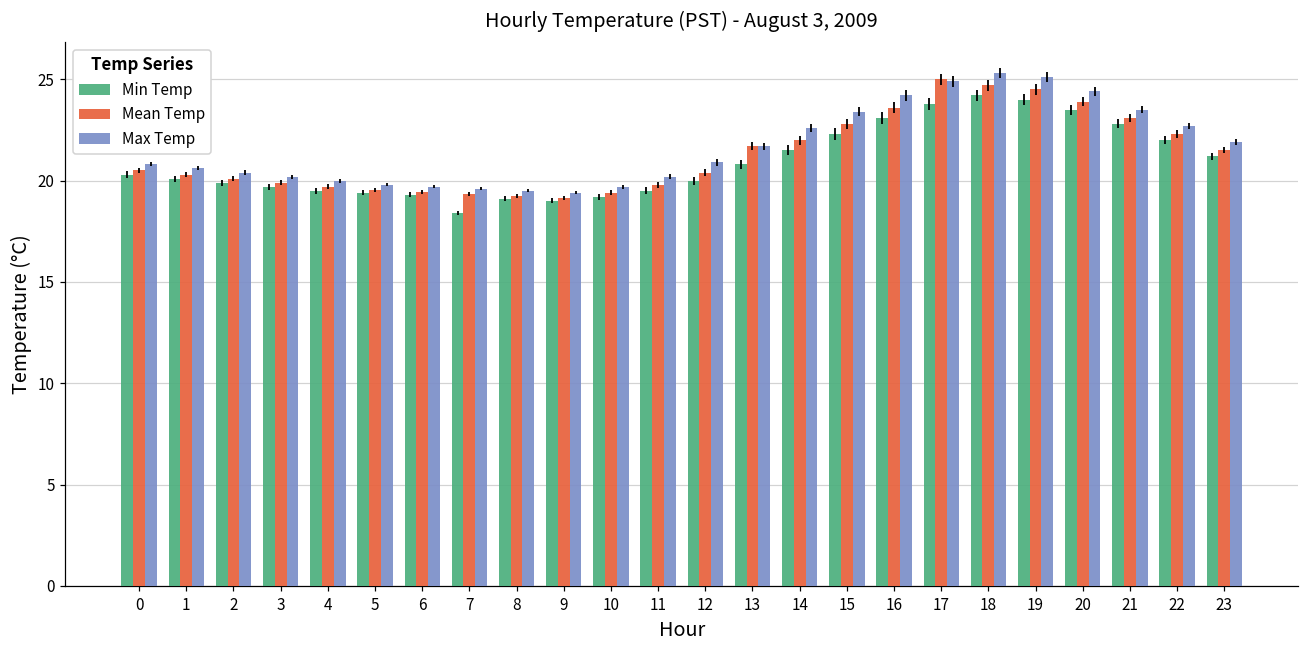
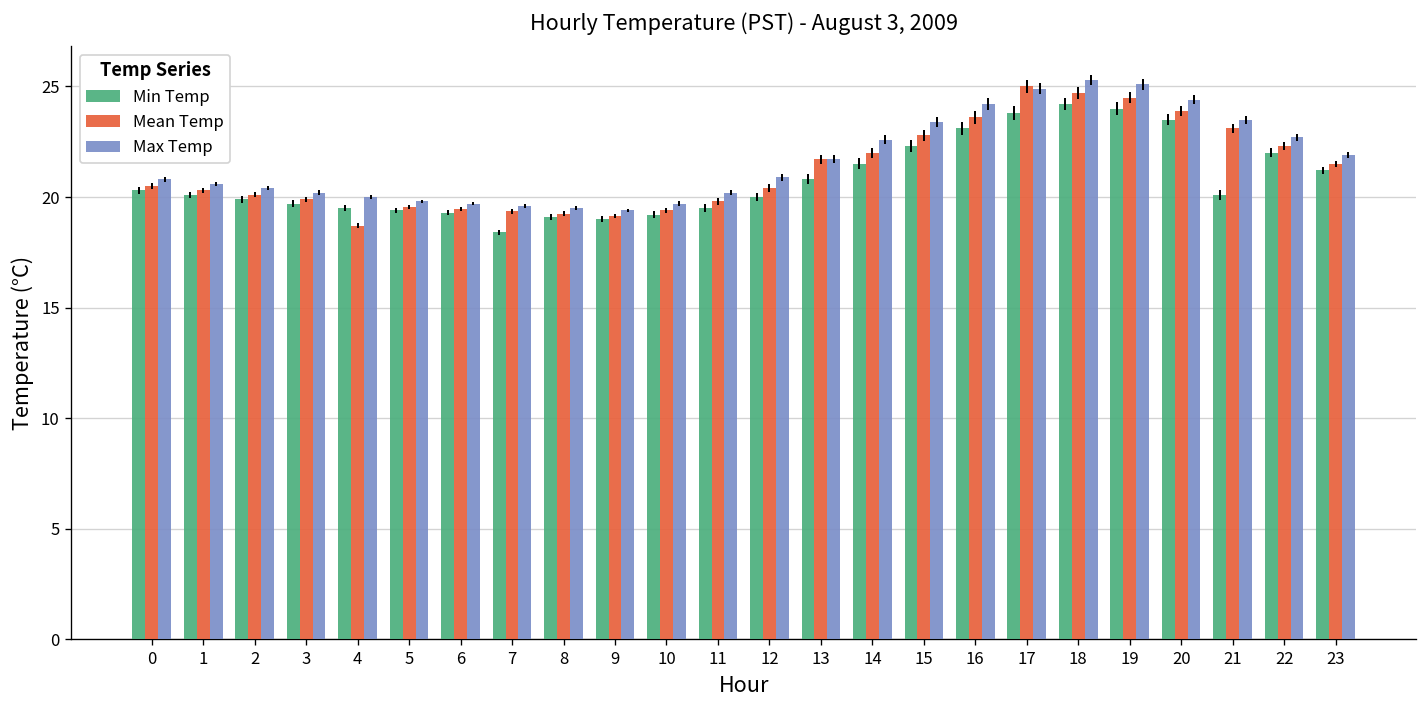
  {
    "Min Temp": {
      "0": 20.3,
      "1": 20.1,
      "2": 19.9,
      "3": 19.7,
      "4": 19.5,
      "5": 19.4,
      "6": 19.3,
      "7": 18.4,
      "8": 19.1,
      "9": 19.0,
      "10": 19.2,
      "11": 19.5,
      "12": 20.0,
      "13": 20.8,
      "14": 21.5,
      "15": 22.3,
      "16": 23.1,
      "17": 23.8,
      "18": 24.2,
      "19": 24.0,
      "20": 23.5,
-     "21": 22.8,
+     "21": 20.1,
      "22": 22.0,
      "23": 21.2
    },
    "Mean Temp": {
      "0": 20.5,
      "1": 20.3,
      "2": 20.1,
      "3": 19.9,
-     "4": 19.7,
+     "4": 18.7,
      "5": 19.6,
      "6": 19.5,
      "7": 19.4,
      "8": 19.3,
      "9": 19.2,
      "10": 19.4,
      "11": 19.8,
      "12": 20.4,
      "13": 21.7,
      "14": 22.0,
      "15": 22.8,
      "16": 23.6,
      "17": 25.0,
      "18": 24.7,
      "19": 24.5,
      "20": 23.9,
      "21": 23.1,
      "22": 22.3,
      "23": 21.5
    },
    "Max Temp": {
      "0": 20.8,
      "1": 20.6,
      "2": 20.4,
      "3": 20.2,
      "4": 20.0,
      "5": 19.8,
      "6": 19.7,
      "7": 19.6,
      "8": 19.5,
      "9": 19.4,
      "10": 19.7,
      "11": 20.2,
      "12": 20.9,
      "13": 21.7,
      "14": 22.6,
      "15": 23.4,
      "16": 24.2,
      "17": 24.9,
      "18": 25.3,
      "19": 25.1,
      "20": 24.4,
      "21": 23.5,
      "22": 22.7,
      "23": 21.9
    }
  }
